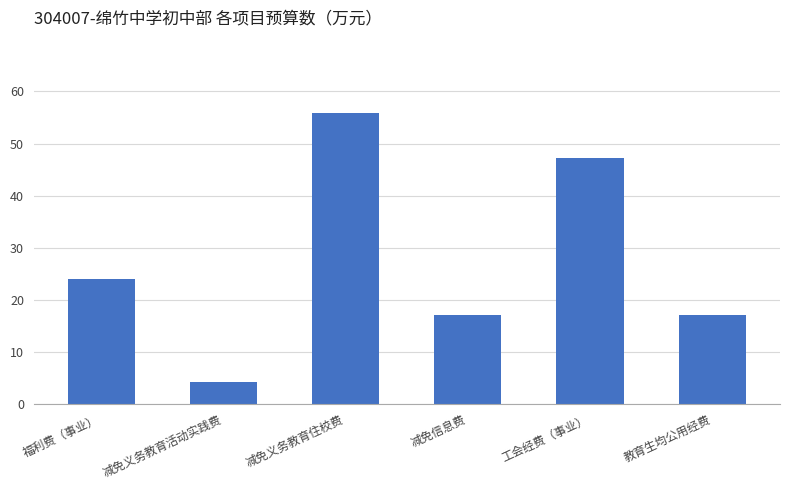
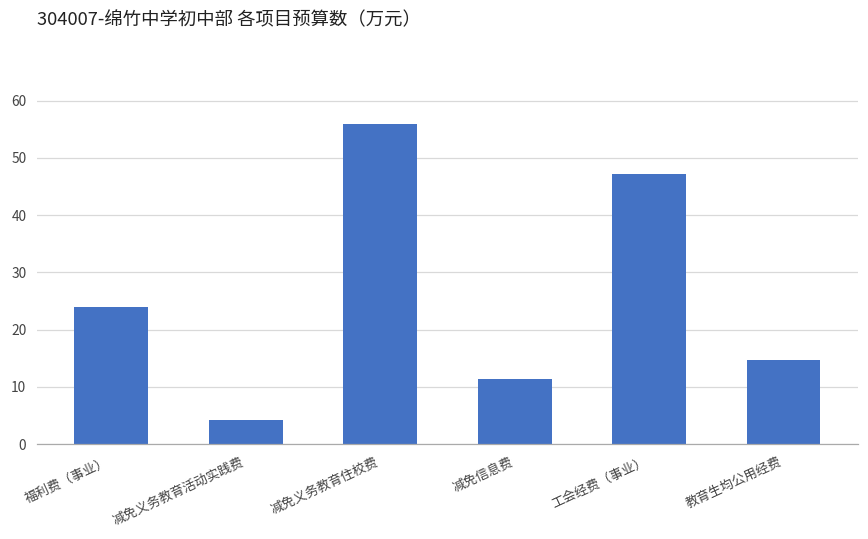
  {
    "福利费（事业）": 24,
    "减免义务教育活动实践费": 4,
    "减免义务教育住校费": 56,
-   "减免信息费": 17,
+   "减免信息费": 11,
    "工会经费（事业）": 47,
-   "教育生均公用经费": 17
+   "教育生均公用经费": 15
  }
